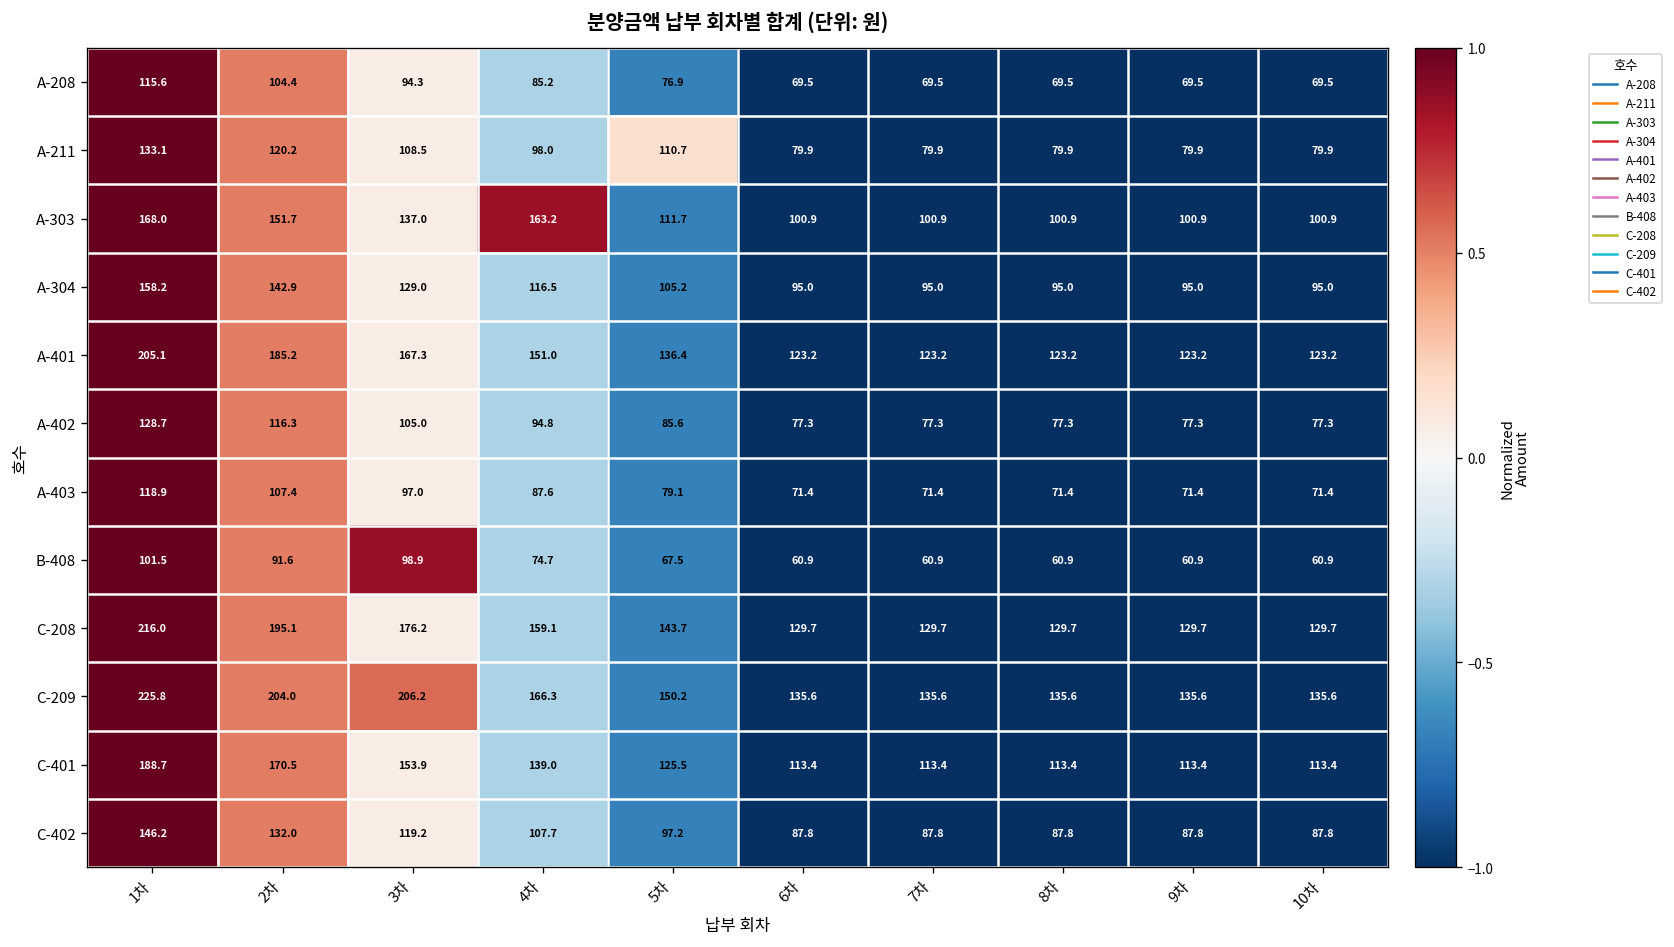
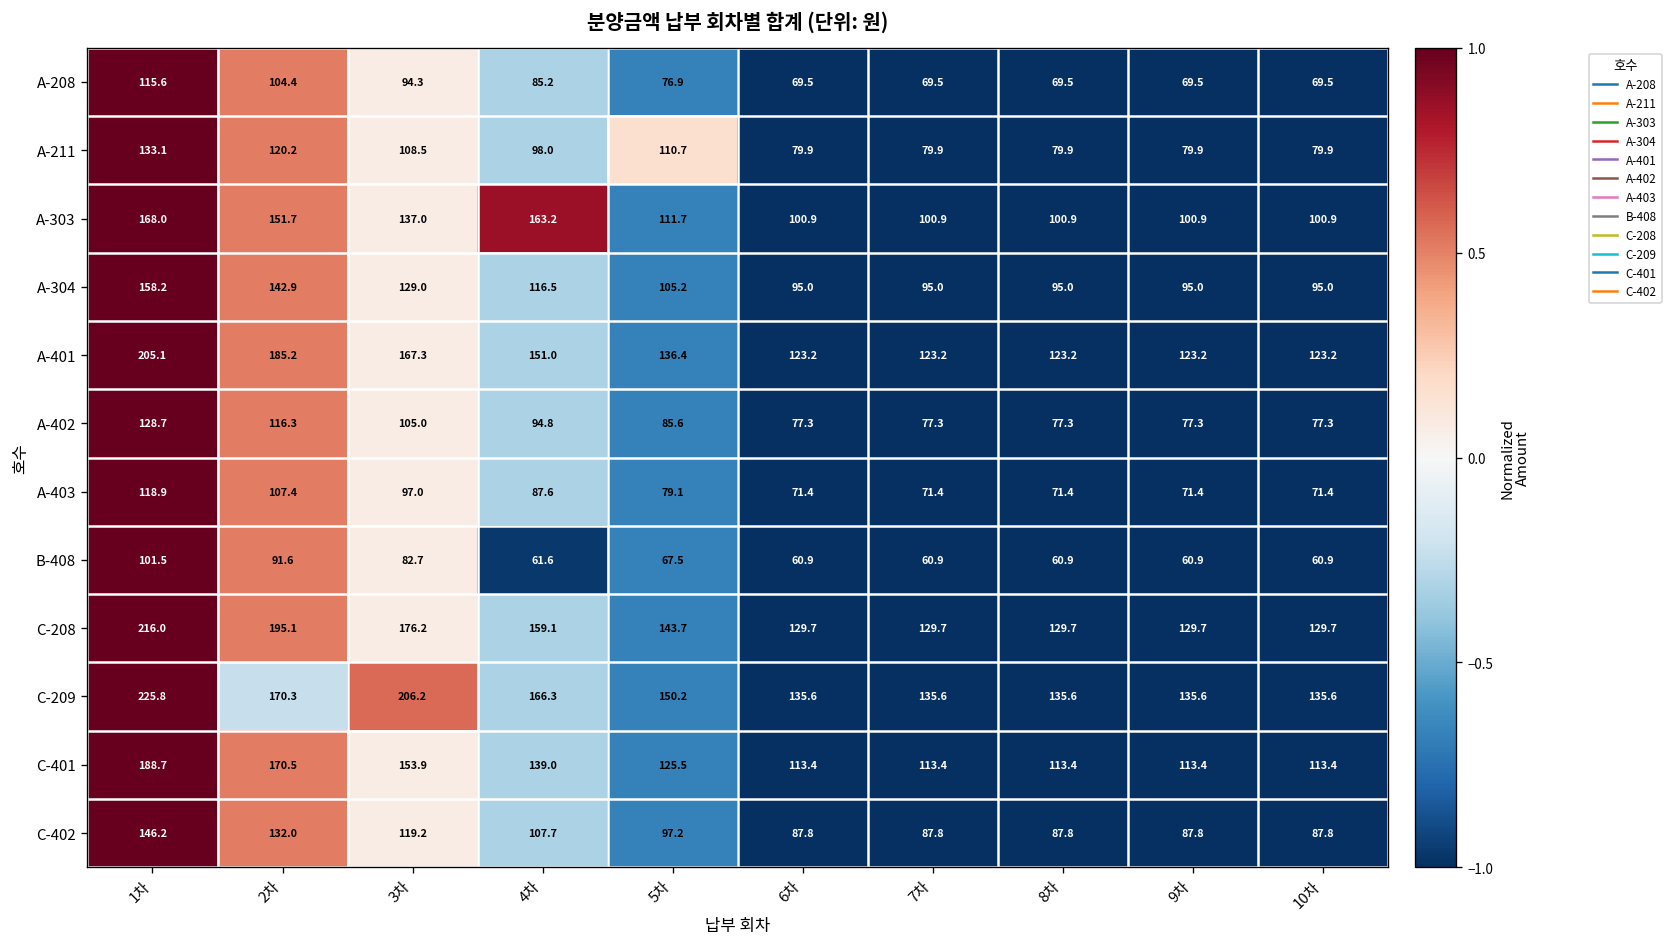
  {
    "A-208": {
      "1차": 115.6,
      "2차": 104.4,
      "3차": 94.3,
      "4차": 85.2,
      "5차": 76.9,
      "6차": 69.5,
      "7차": 69.5,
      "8차": 69.5,
      "9차": 69.5,
      "10차": 69.5
    },
    "A-211": {
      "1차": 133.1,
      "2차": 120.2,
      "3차": 108.5,
      "4차": 98.0,
      "5차": 110.7,
      "6차": 79.9,
      "7차": 79.9,
      "8차": 79.9,
      "9차": 79.9,
      "10차": 79.9
    },
    "A-303": {
      "1차": 168.0,
      "2차": 151.7,
      "3차": 137.0,
      "4차": 163.2,
      "5차": 111.7,
      "6차": 100.9,
      "7차": 100.9,
      "8차": 100.9,
      "9차": 100.9,
      "10차": 100.9
    },
    "A-304": {
      "1차": 158.2,
      "2차": 142.9,
      "3차": 129.0,
      "4차": 116.5,
      "5차": 105.2,
      "6차": 95.0,
      "7차": 95.0,
      "8차": 95.0,
      "9차": 95.0,
      "10차": 95.0
    },
    "A-401": {
      "1차": 205.1,
      "2차": 185.2,
      "3차": 167.3,
      "4차": 151.0,
      "5차": 136.4,
      "6차": 123.2,
      "7차": 123.2,
      "8차": 123.2,
      "9차": 123.2,
      "10차": 123.2
    },
    "A-402": {
      "1차": 128.7,
      "2차": 116.3,
      "3차": 105.0,
      "4차": 94.8,
      "5차": 85.6,
      "6차": 77.3,
      "7차": 77.3,
      "8차": 77.3,
      "9차": 77.3,
      "10차": 77.3
    },
    "A-403": {
      "1차": 118.9,
      "2차": 107.4,
      "3차": 97.0,
      "4차": 87.6,
      "5차": 79.1,
      "6차": 71.4,
      "7차": 71.4,
      "8차": 71.4,
      "9차": 71.4,
      "10차": 71.4
    },
    "B-408": {
      "1차": 101.5,
      "2차": 91.6,
-     "3차": 98.9,
-     "4차": 74.7,
+     "3차": 82.7,
+     "4차": 61.6,
      "5차": 67.5,
      "6차": 60.9,
      "7차": 60.9,
      "8차": 60.9,
      "9차": 60.9,
      "10차": 60.9
    },
    "C-208": {
      "1차": 216.0,
      "2차": 195.1,
      "3차": 176.2,
      "4차": 159.1,
      "5차": 143.7,
      "6차": 129.7,
      "7차": 129.7,
      "8차": 129.7,
      "9차": 129.7,
      "10차": 129.7
    },
    "C-209": {
      "1차": 225.8,
-     "2차": 204.0,
+     "2차": 170.3,
      "3차": 206.2,
      "4차": 166.3,
      "5차": 150.2,
      "6차": 135.6,
      "7차": 135.6,
      "8차": 135.6,
      "9차": 135.6,
      "10차": 135.6
    },
    "C-401": {
      "1차": 188.7,
      "2차": 170.5,
      "3차": 153.9,
      "4차": 139.0,
      "5차": 125.5,
      "6차": 113.4,
      "7차": 113.4,
      "8차": 113.4,
      "9차": 113.4,
      "10차": 113.4
    },
    "C-402": {
      "1차": 146.2,
      "2차": 132.0,
      "3차": 119.2,
      "4차": 107.7,
      "5차": 97.2,
      "6차": 87.8,
      "7차": 87.8,
      "8차": 87.8,
      "9차": 87.8,
      "10차": 87.8
    }
  }
